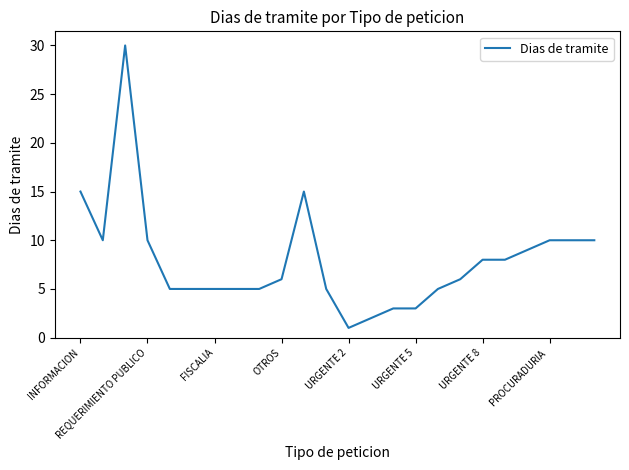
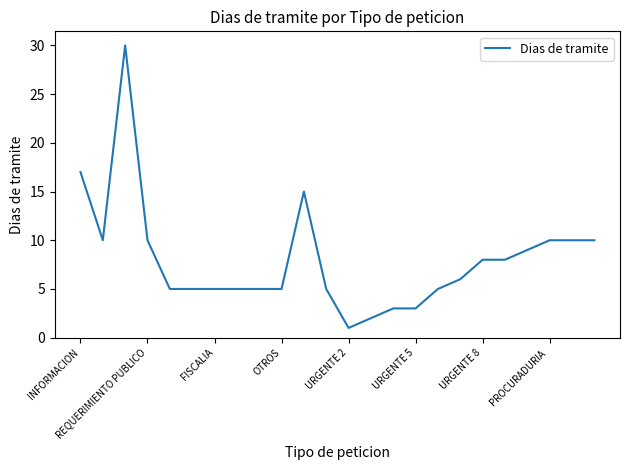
  {
-   "INFORMACION": 15,
+   "INFORMACION": 17,
    "REQUERIMIENTO PUBLICO": 10,
-   "OTROS": 6,
+   "OTROS": 5,
    "URGENTE 2": 1,
    "URGENTE 5": 3,
    "URGENTE 8": 8
  }
